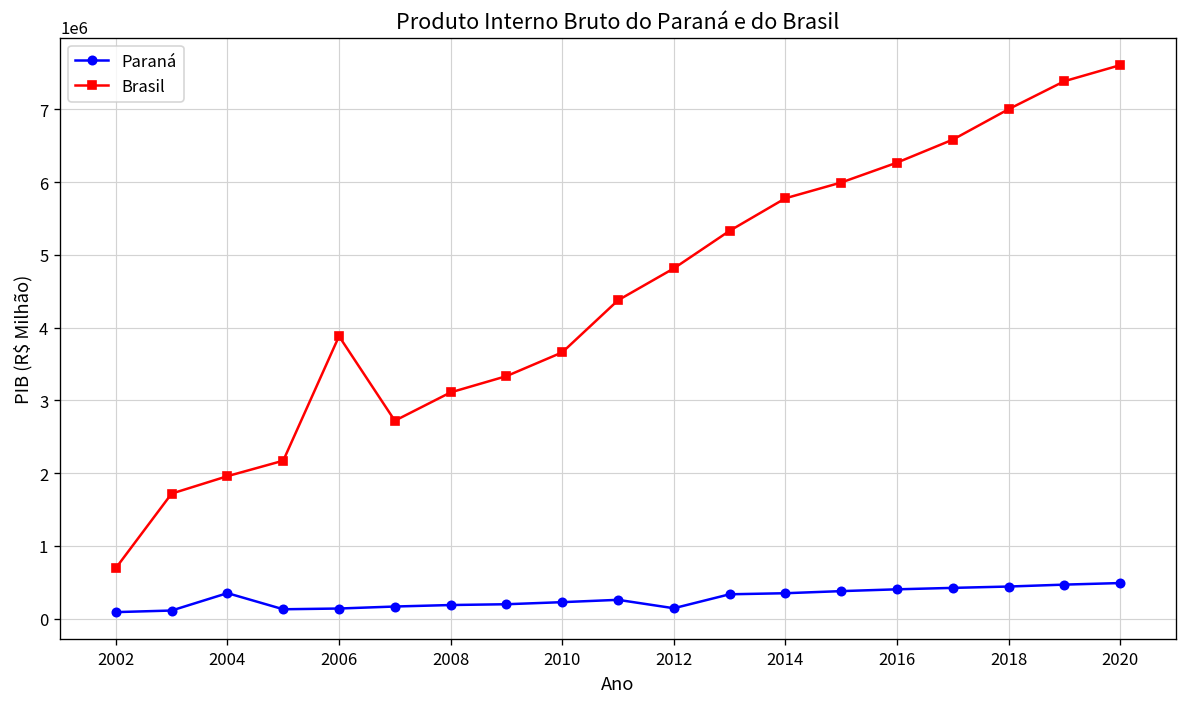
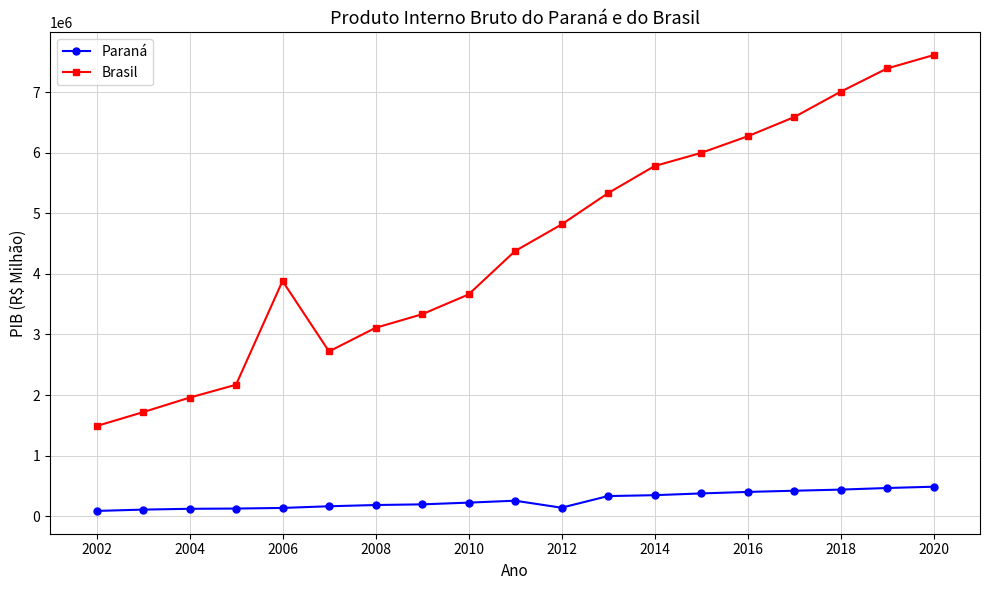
  {
    "Paraná": {
      "2002": 100000,
-     "2004": 300000,
+     "2004": 100000,
      "2006": 100000,
      "2008": 200000,
      "2010": 200000,
      "2012": 100000,
      "2014": 300000,
      "2016": 400000,
      "2018": 400000,
      "2020": 500000
    },
    "Brasil": {
-     "2002": 700000,
+     "2002": 1500000,
      "2004": 2000000,
      "2006": 3900000,
      "2008": 3100000,
      "2010": 3700000,
      "2012": 4800000,
      "2014": 5800000,
      "2016": 6300000,
      "2018": 7000000,
      "2020": 7600000
    }
  }
